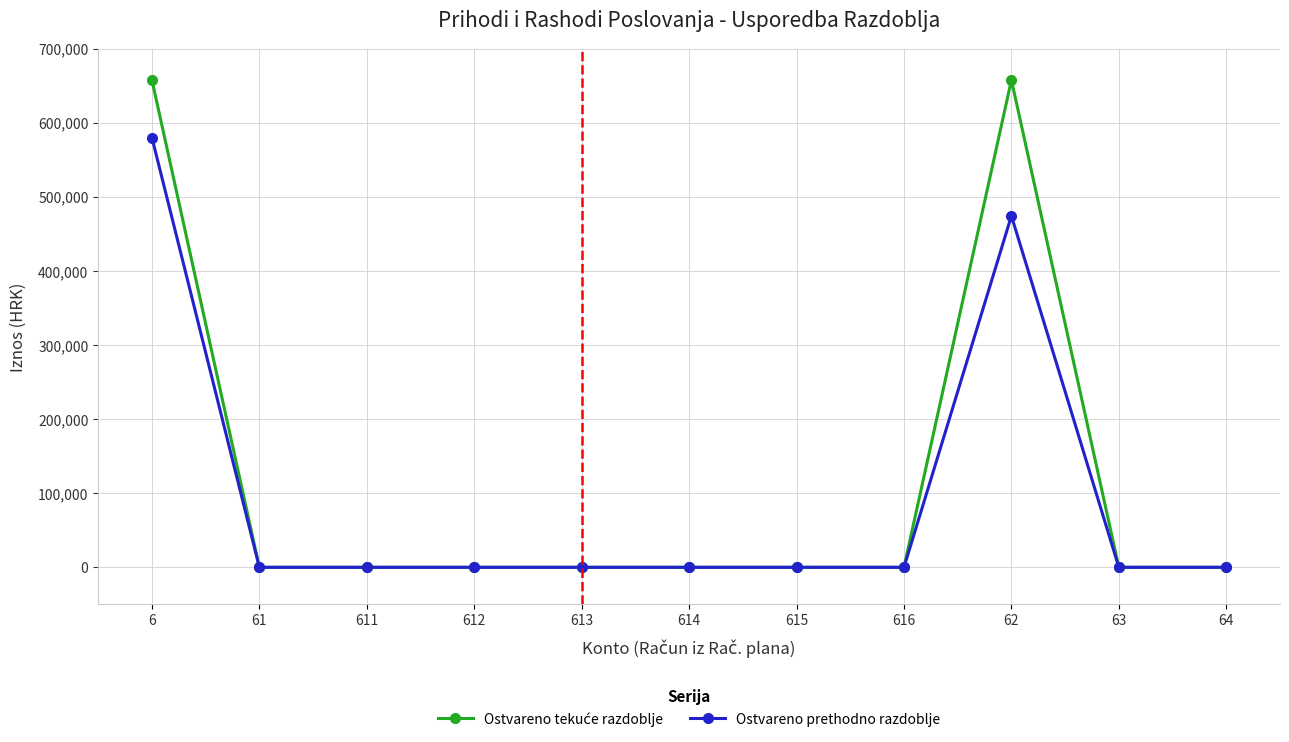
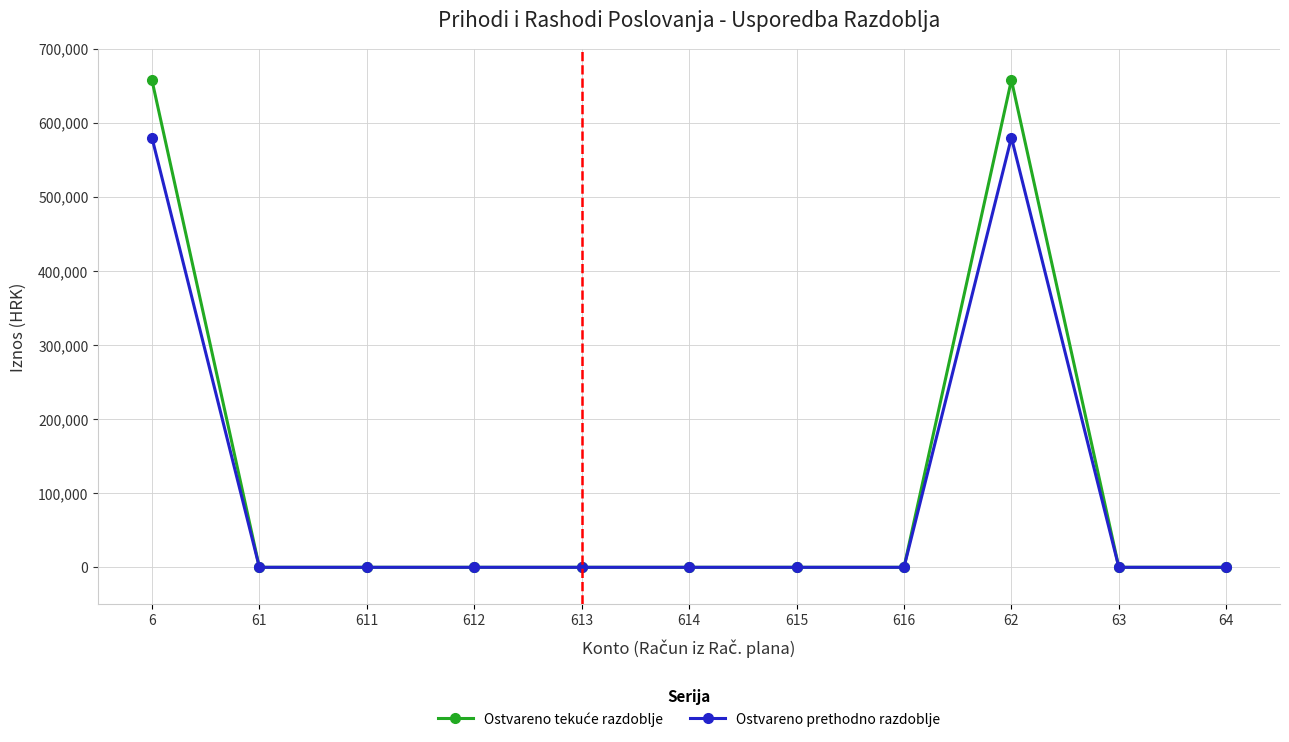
  {
    "Ostvareno tekuće razdoblje": {
      "6": "660,000",
      "62": "660,000"
    },
    "Ostvareno prethodno razdoblje": {
      "6": "580,000",
-     "62": "470,000"
+     "62": "580,000"
    }
  }
